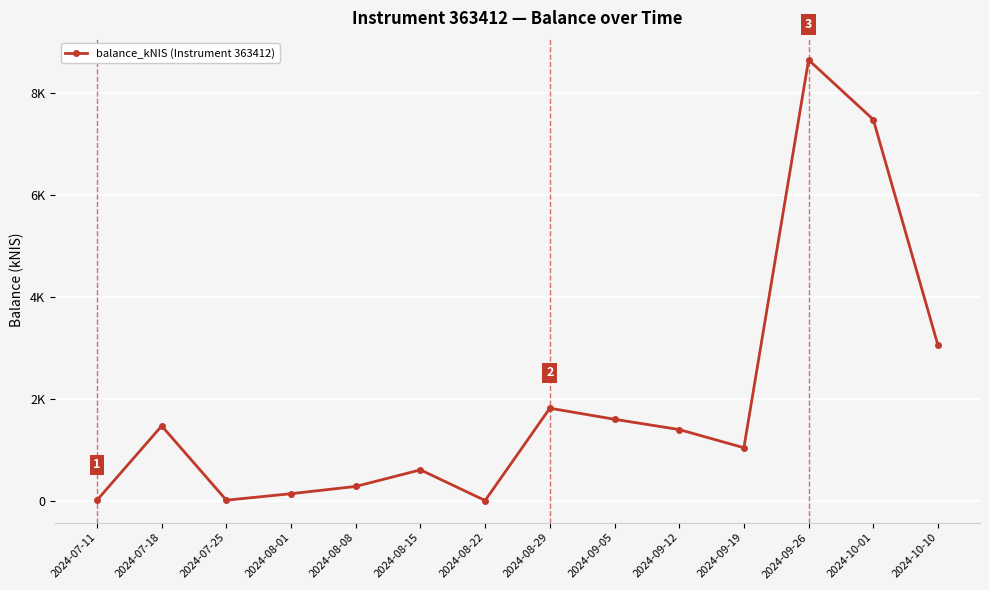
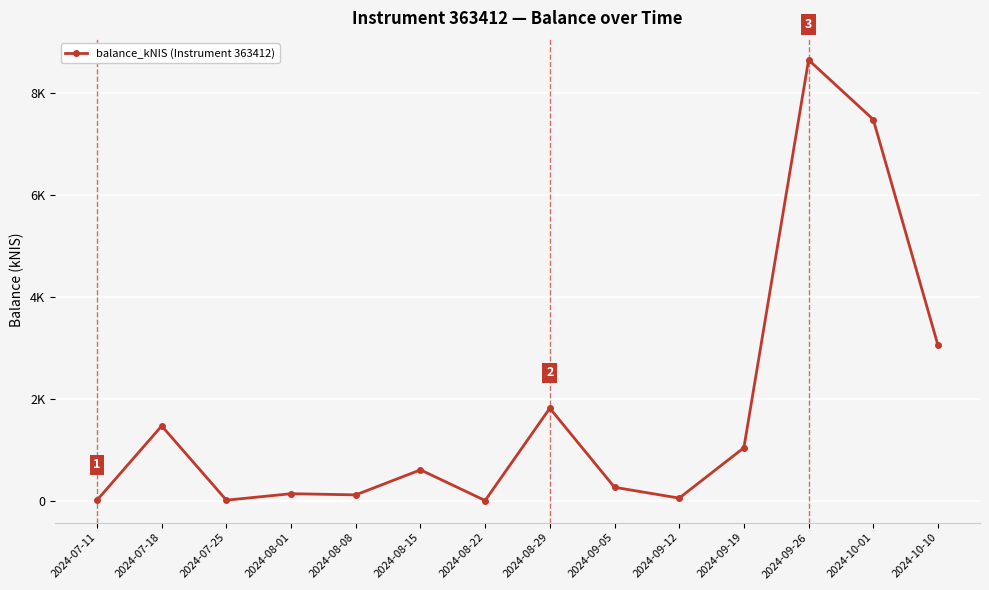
  {
    "2024-07-11": 0,
    "2024-07-18": 1500,
    "2024-07-25": 0,
    "2024-08-01": 100,
-   "2024-08-08": 300,
+   "2024-08-08": 100,
    "2024-08-15": 600,
    "2024-08-22": 0,
    "2024-08-29": 1800,
-   "2024-09-05": 1600,
-   "2024-09-12": 1400,
+   "2024-09-05": 300,
+   "2024-09-12": 0,
    "2024-09-19": 1000,
    "2024-09-26": 8700,
    "2024-10-01": 7500,
    "2024-10-10": 3100
  }
